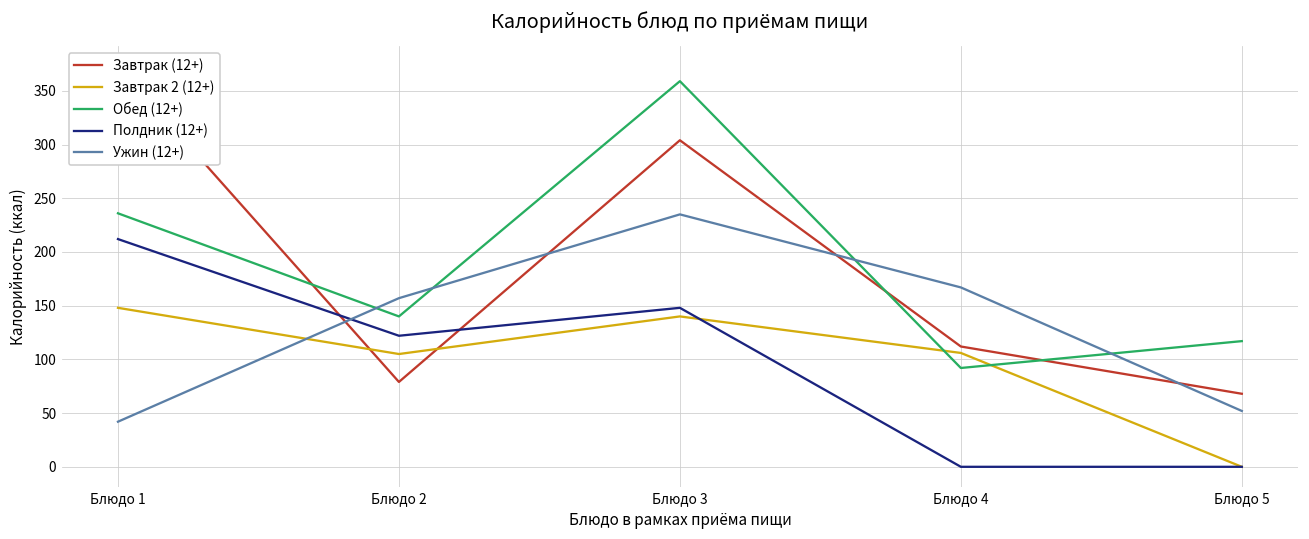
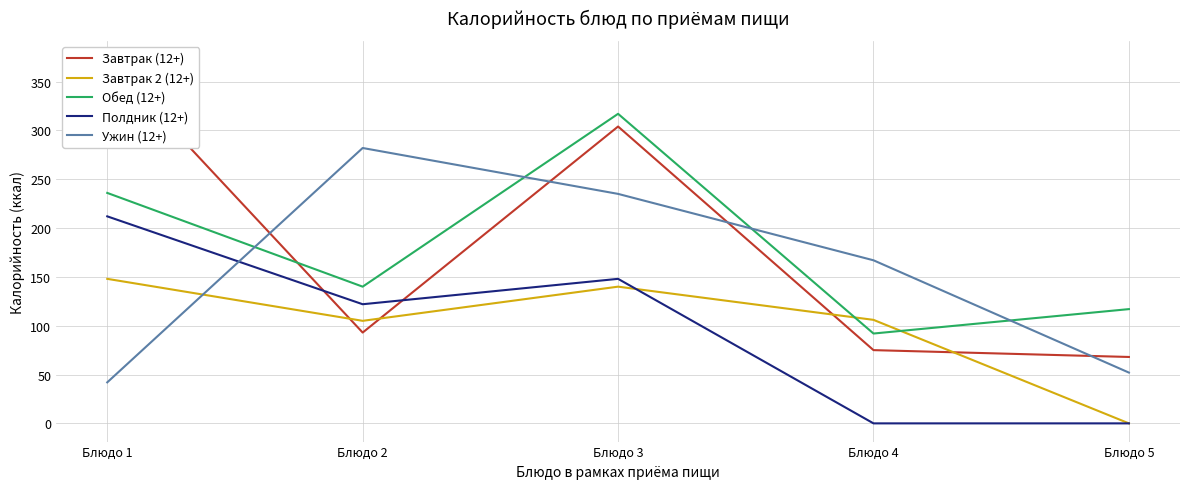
  {
    "Завтрак (12+)": {
-     "Блюдо 2": 80,
+     "Блюдо 2": 90,
      "Блюдо 3": 300,
-     "Блюдо 4": 110,
+     "Блюдо 4": 80,
      "Блюдо 5": 70
    },
    "Завтрак 2 (12+)": {
      "Блюдо 1": 150,
      "Блюдо 2": 110,
      "Блюдо 3": 140,
      "Блюдо 4": 110
    },
    "Обед (12+)": {
      "Блюдо 1": 240,
      "Блюдо 2": 140,
-     "Блюдо 3": 360,
+     "Блюдо 3": 320,
      "Блюдо 4": 90,
      "Блюдо 5": 120
    },
    "Полдник (12+)": {
      "Блюдо 1": 210,
      "Блюдо 2": 120,
      "Блюдо 3": 150,
      "Блюдо 4": 0
    },
    "Ужин (12+)": {
      "Блюдо 1": 40,
-     "Блюдо 2": 160,
+     "Блюдо 2": 280,
      "Блюдо 3": 240,
      "Блюдо 4": 170,
      "Блюдо 5": 50
    }
  }
